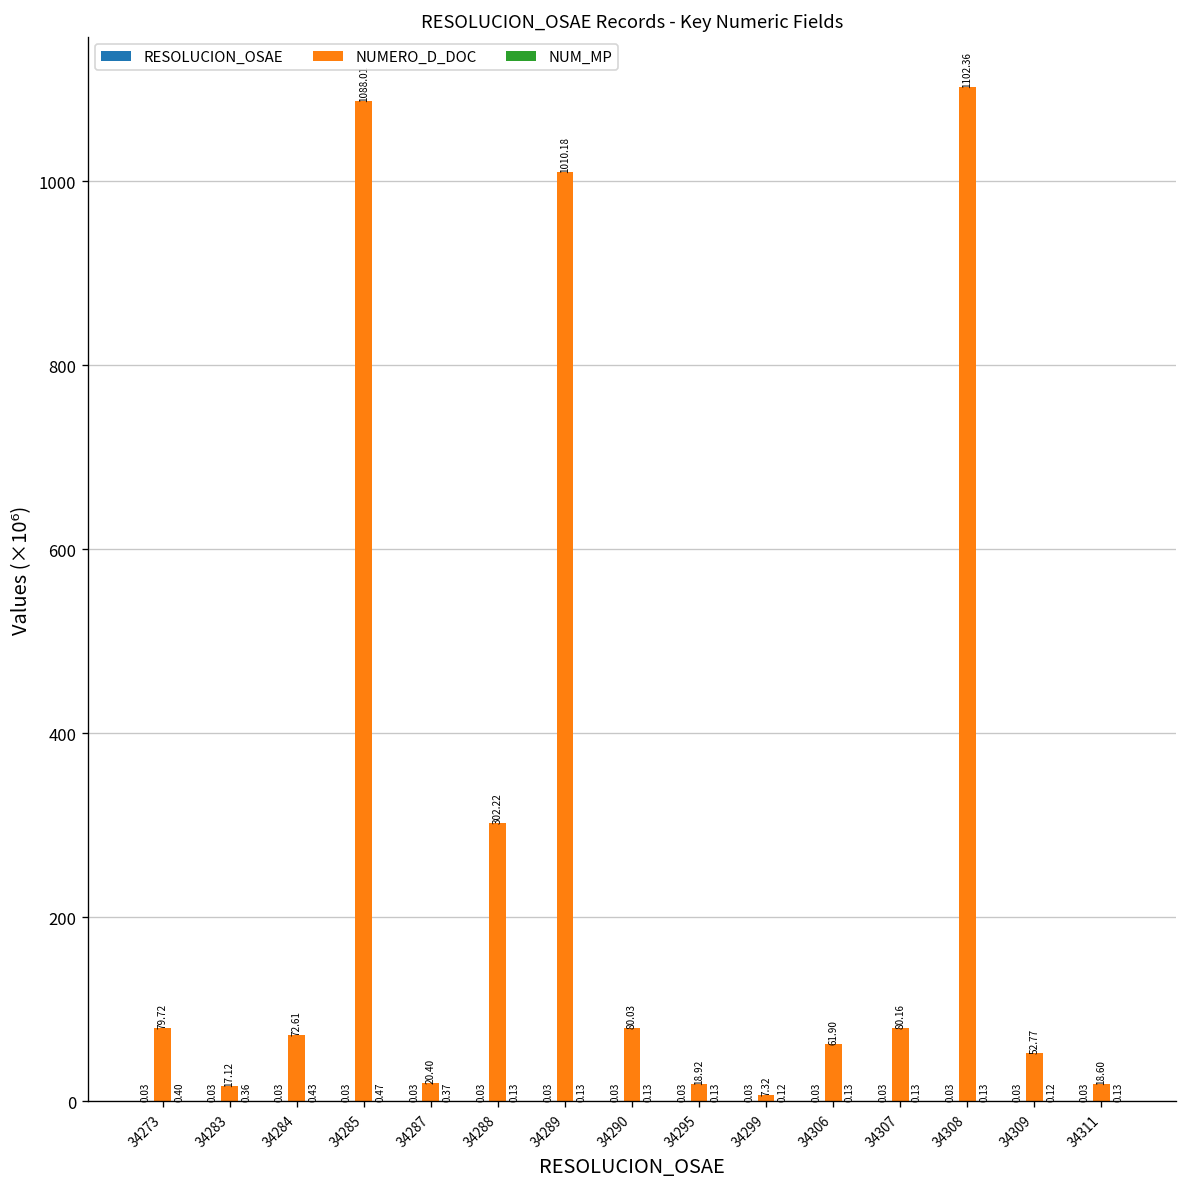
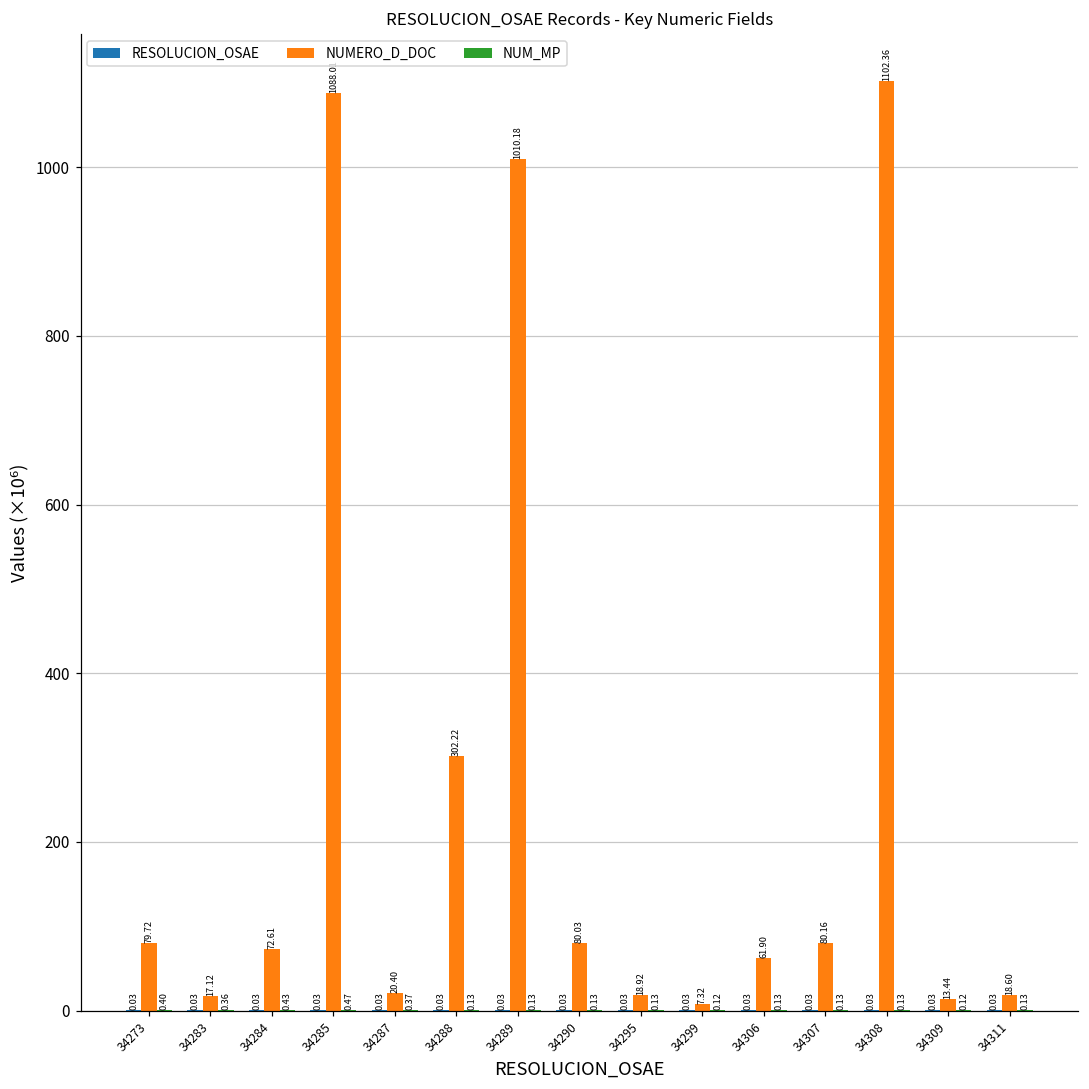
  {
    "RESOLUCION_OSAE": {
      "34273": 0.03,
      "34283": 0.03,
      "34284": 0.03,
      "34285": 0.03,
      "34287": 0.03,
      "34288": 0.03,
      "34289": 0.03,
      "34290": 0.03,
      "34295": 0.03,
      "34299": 0.03,
      "34306": 0.03,
      "34307": 0.03,
      "34308": 0.03,
      "34309": 0.03,
      "34311": 0.03
    },
    "NUMERO_D_DOC": {
      "34273": 79.72,
      "34283": 17.12,
      "34284": 72.61,
      "34287": 20.40,
      "34288": 302.22,
      "34289": 1010.18,
      "34290": 80.03,
      "34295": 18.92,
      "34299": 7.32,
      "34306": 61.90,
      "34307": 80.16,
      "34308": 1102.36,
-     "34309": 52.77,
+     "34309": 13.44,
      "34311": 18.60
    },
    "NUM_MP": {
      "34273": 0.40,
      "34283": 0.36,
      "34284": 0.43,
      "34285": 0.47,
      "34287": 0.37,
      "34288": 0.13,
      "34289": 0.13,
      "34290": 0.13,
      "34295": 0.13,
      "34299": 0.12,
      "34306": 0.13,
      "34307": 0.13,
      "34308": 0.13,
      "34309": 0.12,
      "34311": 0.13
    }
  }
